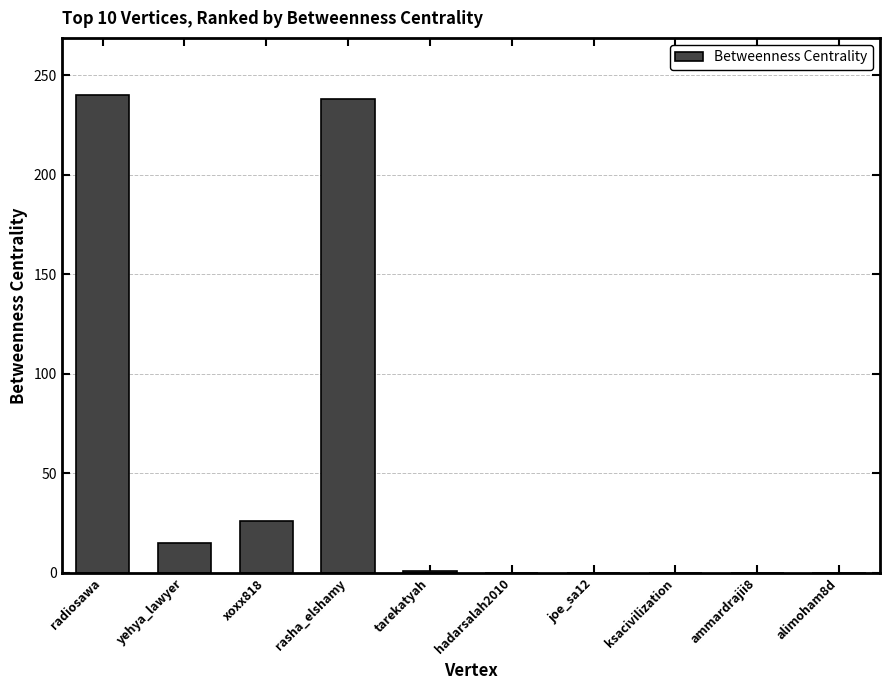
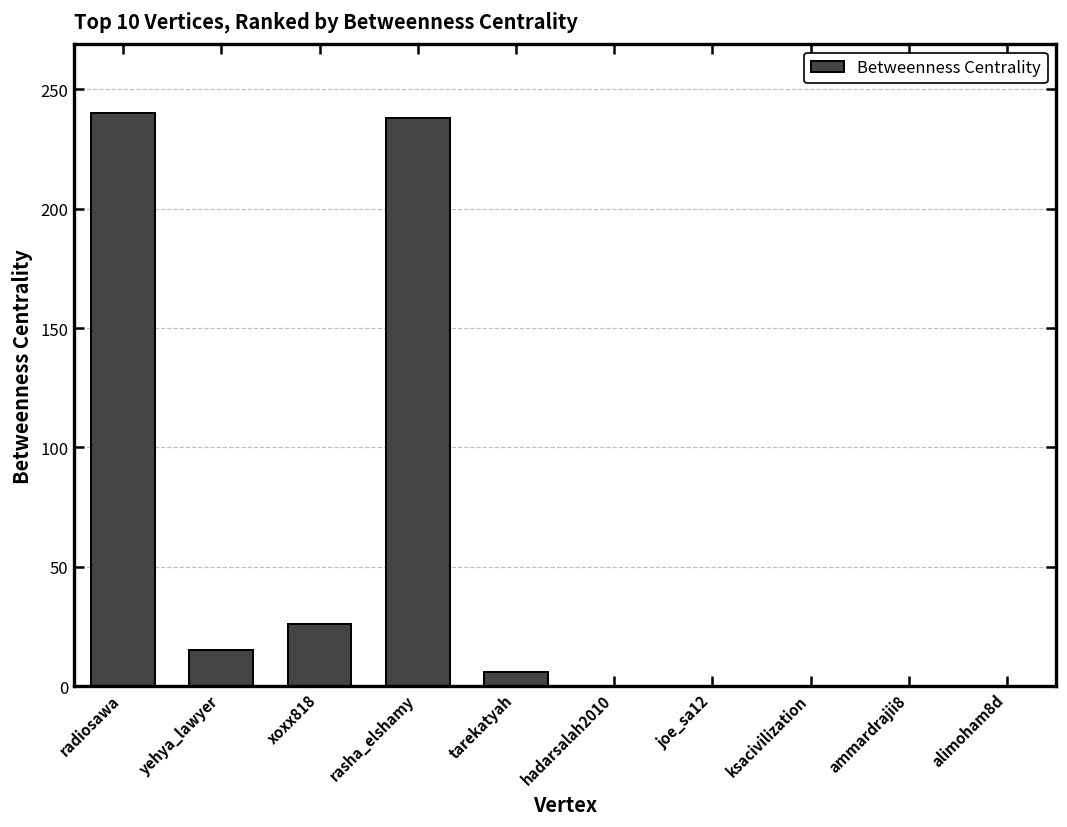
  {
    "radiosawa": 240,
    "yehya_lawyer": 15,
    "xoxx818": 26,
    "rasha_elshamy": 238,
-   "tarekatyah": 1,
+   "tarekatyah": 6,
    "hadarsalah2010": 0,
    "joe_sa12": 0,
    "ksacivilization": 0,
    "ammardrajii8": 0,
    "alimoham8d": 0
  }
